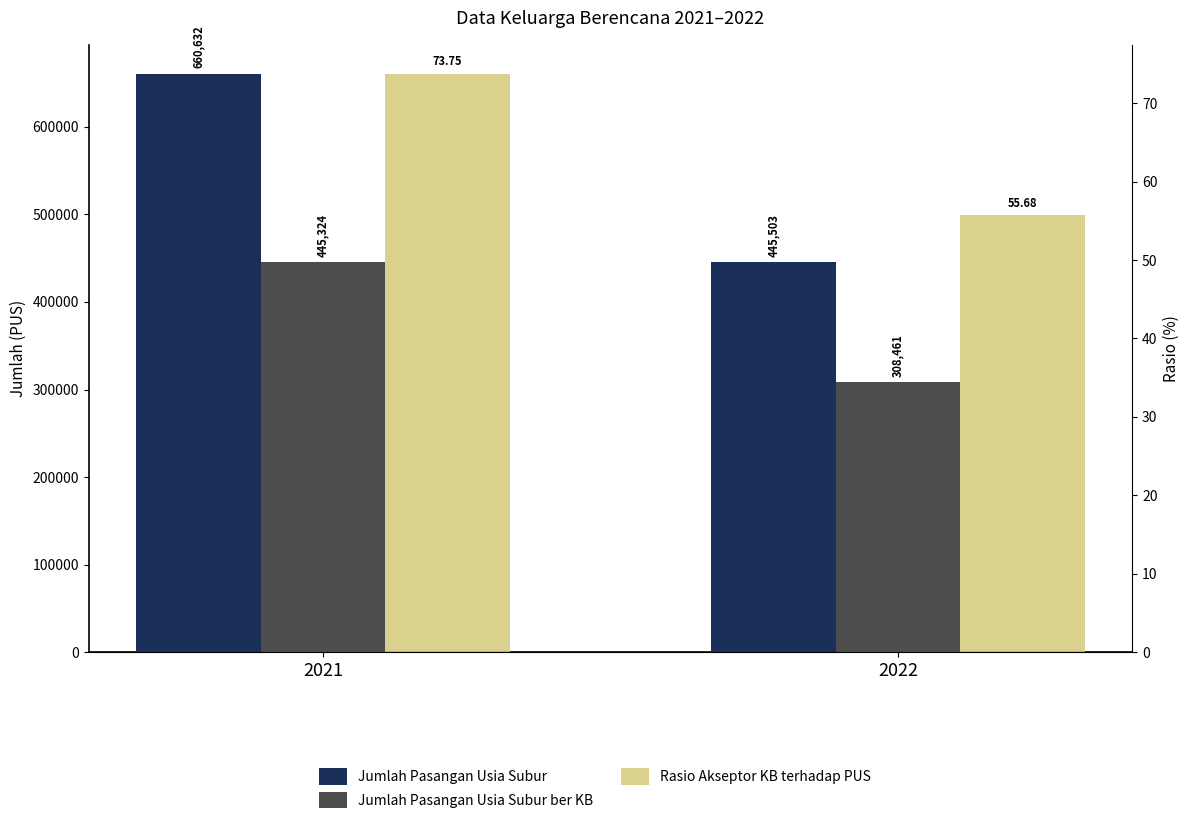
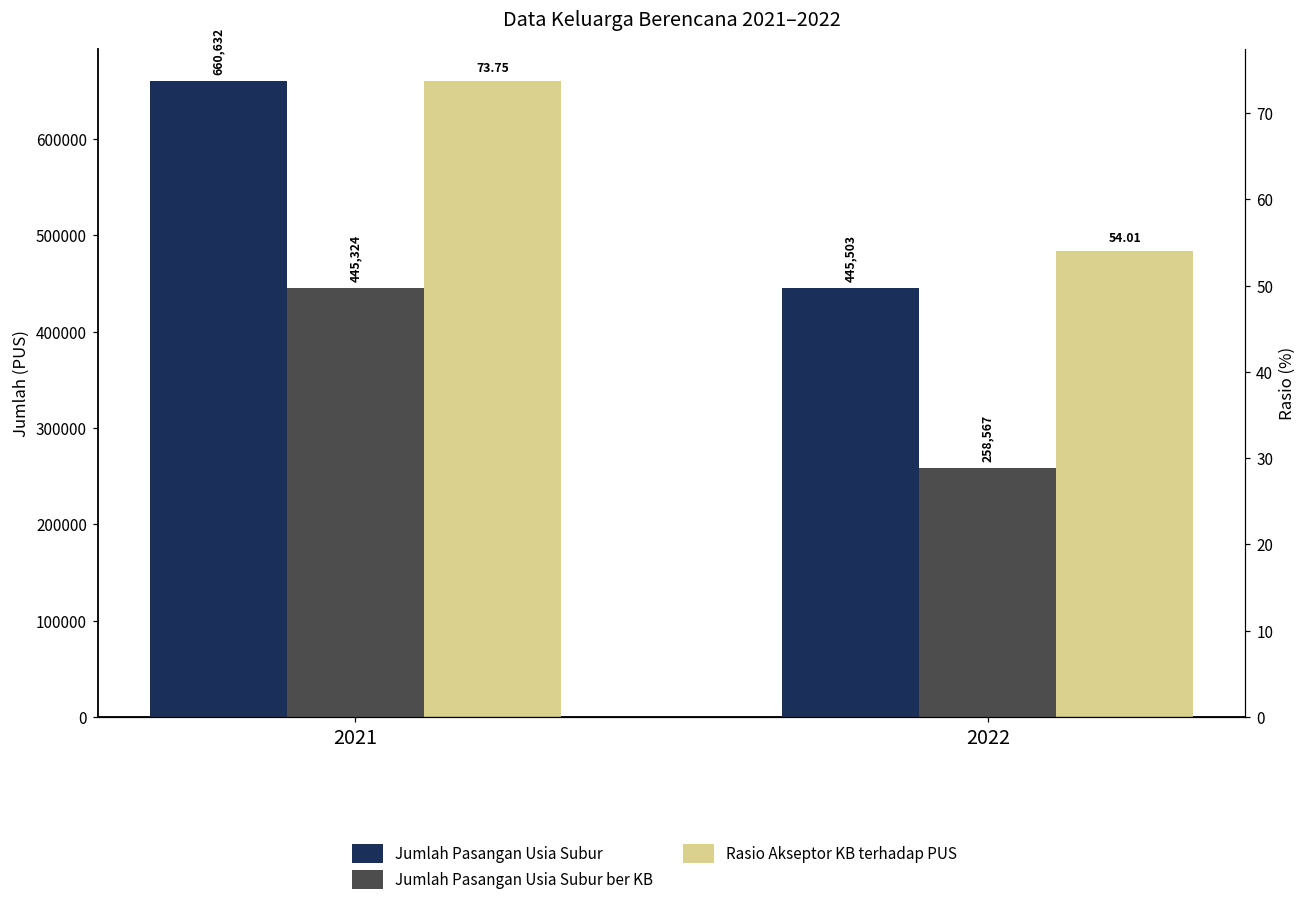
  {
    "Jumlah Pasangan Usia Subur": {
      "2021": "660,632",
      "2022": "445,503"
    },
    "Jumlah Pasangan Usia Subur ber KB": {
      "2021": "445,324",
-     "2022": "308,461"
+     "2022": "258,567"
    },
    "Rasio Akseptor KB terhadap PUS": {
      "2021": "73.75",
-     "2022": "55.68"
+     "2022": "54.01"
    }
  }
